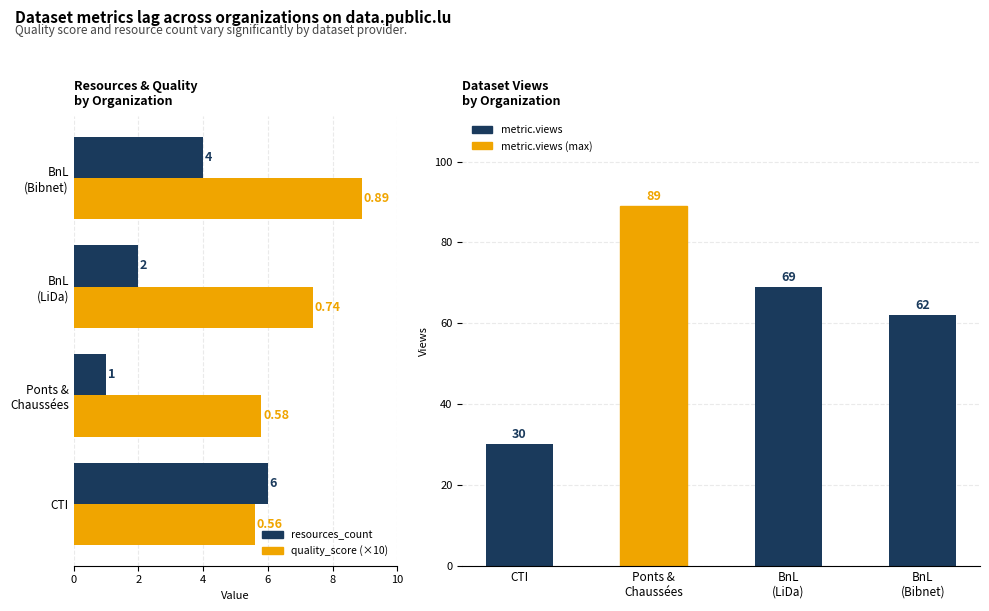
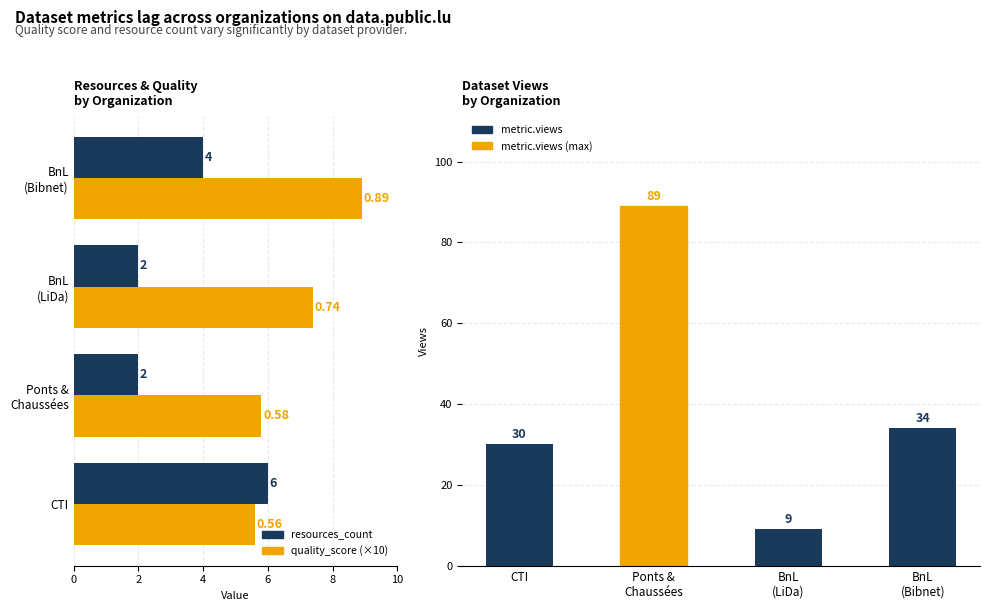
  {
    "Resources & Quality by Organization": {
      "resources_count": {
        "BnL (Bibnet)": 4,
        "BnL (LiDa)": 2,
-       "Ponts & Chaussées": 1,
+       "Ponts & Chaussées": 2,
        "CTI": 6
      }
    },
    "Dataset Views by Organization": {
      "CTI": 30,
      "Ponts & Chaussées": 89,
-     "BnL (LiDa)": 69,
-     "BnL (Bibnet)": 62
+     "BnL (LiDa)": 9,
+     "BnL (Bibnet)": 34
    }
  }
